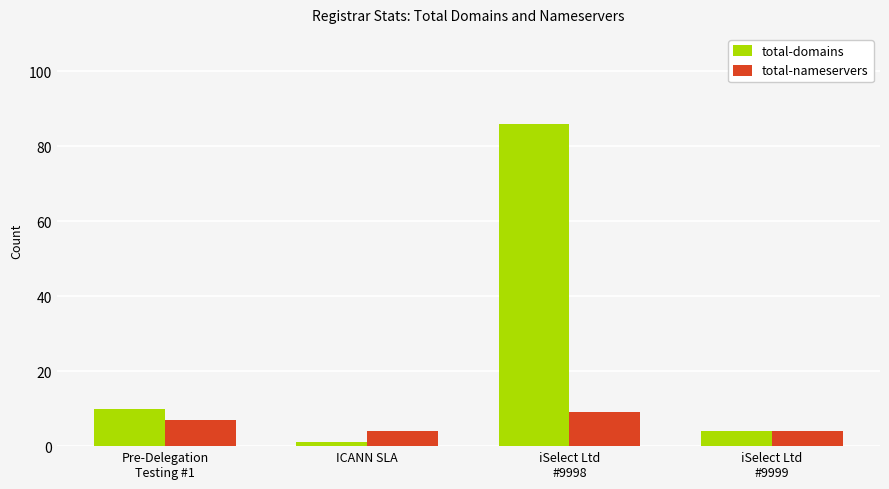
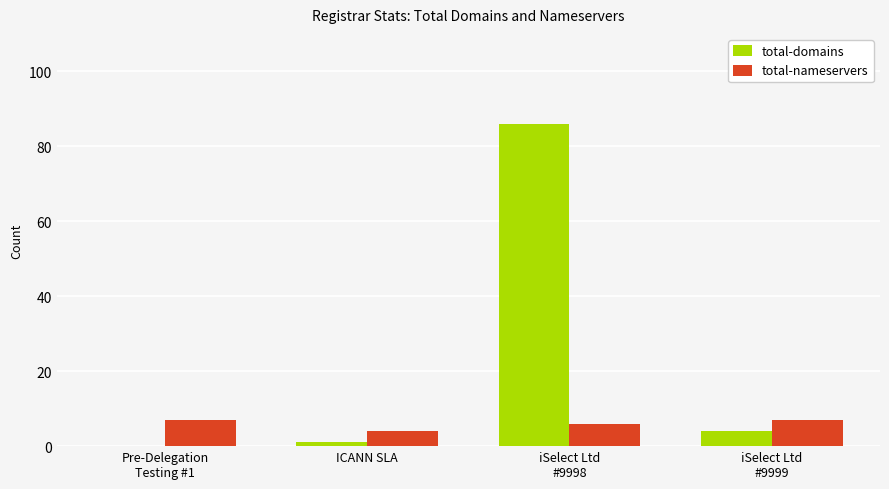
  {
    "total-domains": {
-     "Pre-Delegation Testing #1": 10,
+     "Pre-Delegation Testing #1": 0,
      "ICANN SLA": 1,
      "iSelect Ltd #9998": 86,
      "iSelect Ltd #9999": 4
    },
    "total-nameservers": {
      "Pre-Delegation Testing #1": 7,
      "ICANN SLA": 4,
-     "iSelect Ltd #9998": 9,
-     "iSelect Ltd #9999": 4
+     "iSelect Ltd #9998": 6,
+     "iSelect Ltd #9999": 7
    }
  }
